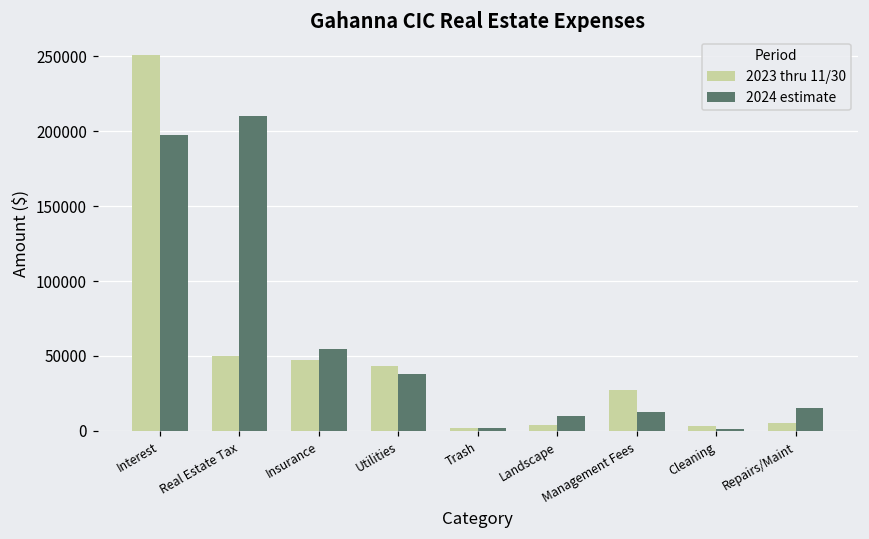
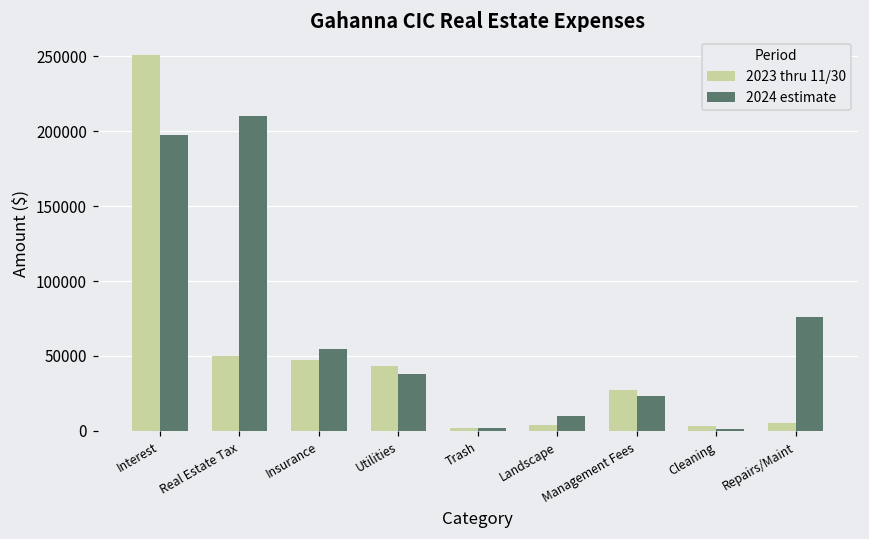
  {
    "2023 thru 11/30": {
      "Interest": 251000,
      "Real Estate Tax": 50000,
      "Insurance": 47000,
      "Utilities": 44000,
      "Trash": 2000,
      "Landscape": 4000,
      "Management Fees": 27000,
      "Cleaning": 3000,
      "Repairs/Maint": 5000
    },
    "2024 estimate": {
      "Interest": 197000,
      "Real Estate Tax": 210000,
      "Insurance": 55000,
      "Utilities": 38000,
      "Landscape": 10000,
-     "Management Fees": 13000,
-     "Repairs/Maint": 15000
+     "Management Fees": 23000,
+     "Repairs/Maint": 76000
    }
  }
